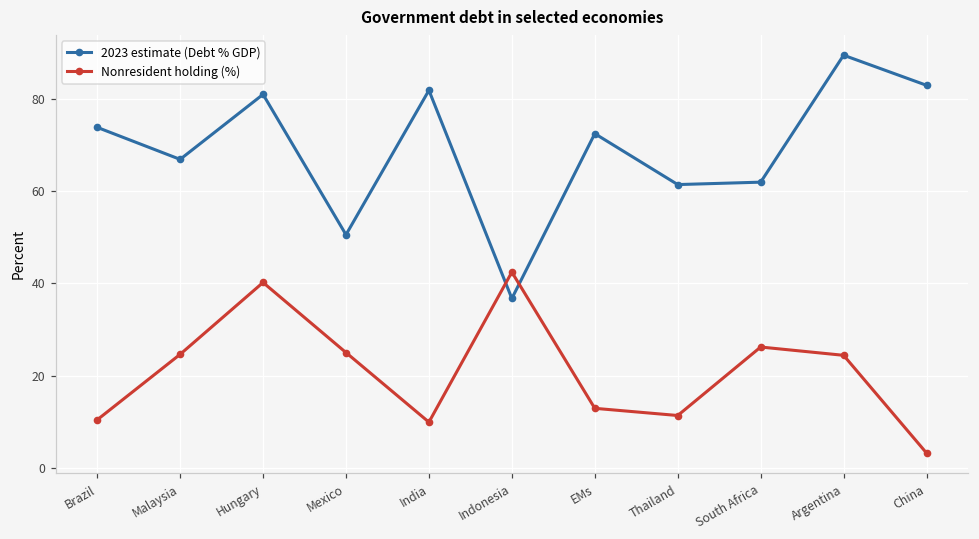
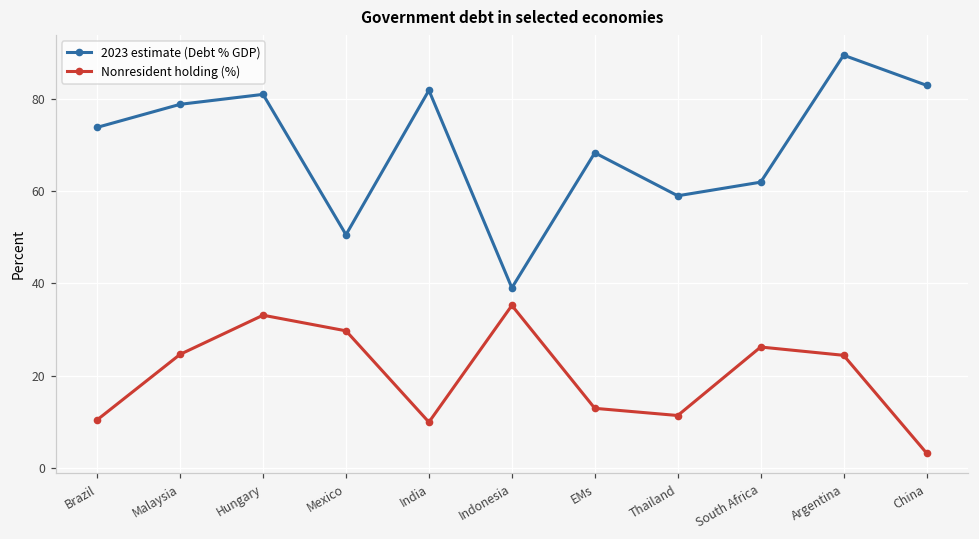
  {
    "2023 estimate (Debt % GDP)": {
      "Brazil": 74,
-     "Malaysia": 67,
+     "Malaysia": 79,
      "Hungary": 81,
      "Mexico": 51,
      "India": 82,
-     "Indonesia": 37,
-     "EMs": 72,
-     "Thailand": 61,
+     "Indonesia": 39,
+     "EMs": 68,
+     "Thailand": 59,
      "South Africa": 62,
      "Argentina": 90,
      "China": 83
    },
    "Nonresident holding (%)": {
      "Brazil": 10,
      "Malaysia": 25,
-     "Hungary": 40,
-     "Mexico": 25,
+     "Hungary": 33,
+     "Mexico": 30,
      "India": 10,
-     "Indonesia": 42,
+     "Indonesia": 35,
      "EMs": 13,
      "Thailand": 11,
      "South Africa": 26,
      "Argentina": 24,
      "China": 3
    }
  }
